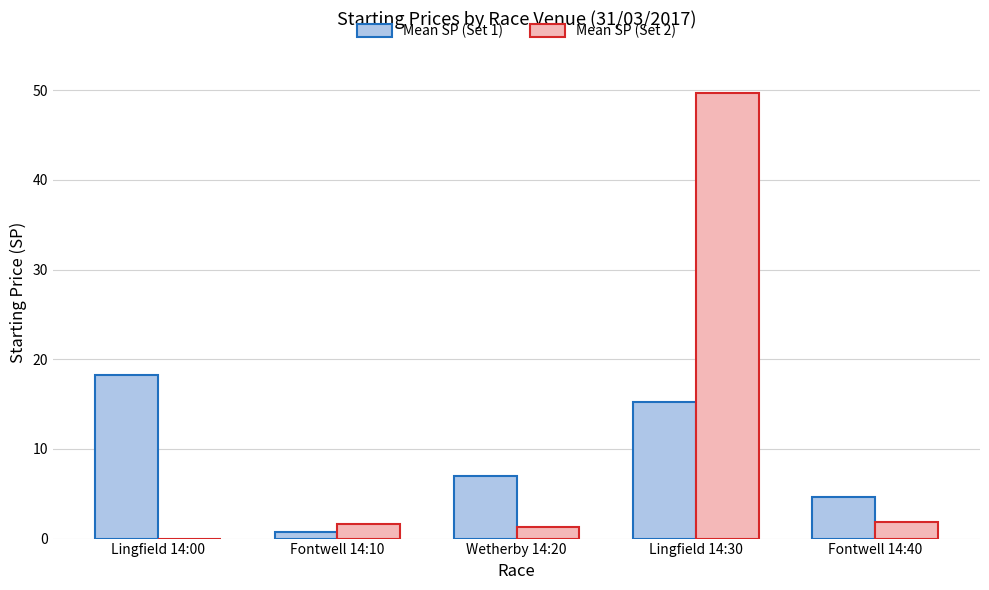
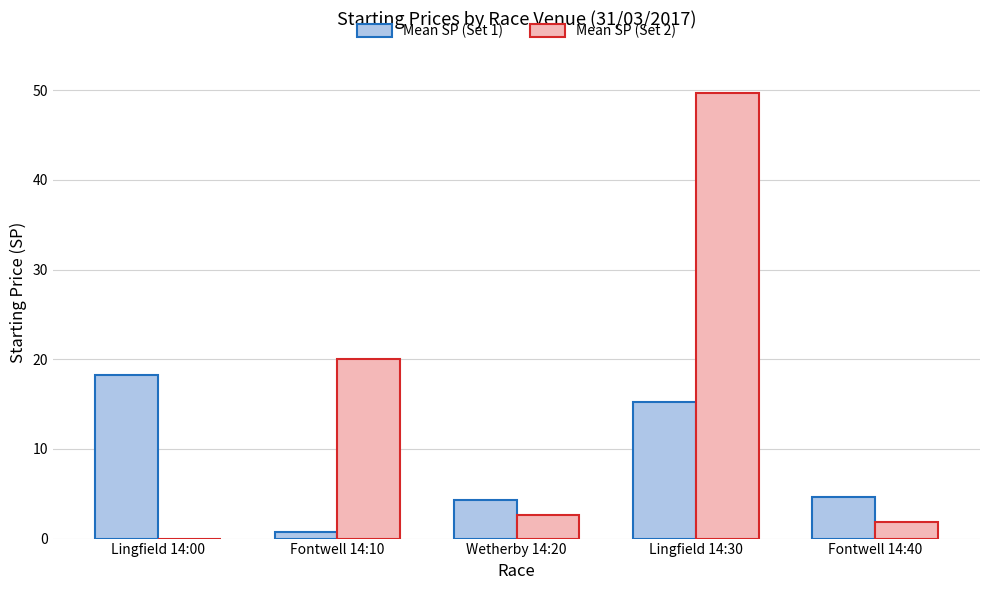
  {
    "Mean SP (Set 1)": {
      "Lingfield 14:00": 18,
      "Fontwell 14:10": 1,
-     "Wetherby 14:20": 7,
+     "Wetherby 14:20": 4,
      "Lingfield 14:30": 15,
      "Fontwell 14:40": 5
    },
    "Mean SP (Set 2)": {
      "Lingfield 14:00": 0,
-     "Fontwell 14:10": 2,
-     "Wetherby 14:20": 1,
+     "Fontwell 14:10": 20,
+     "Wetherby 14:20": 3,
      "Lingfield 14:30": 50,
      "Fontwell 14:40": 2
    }
  }
